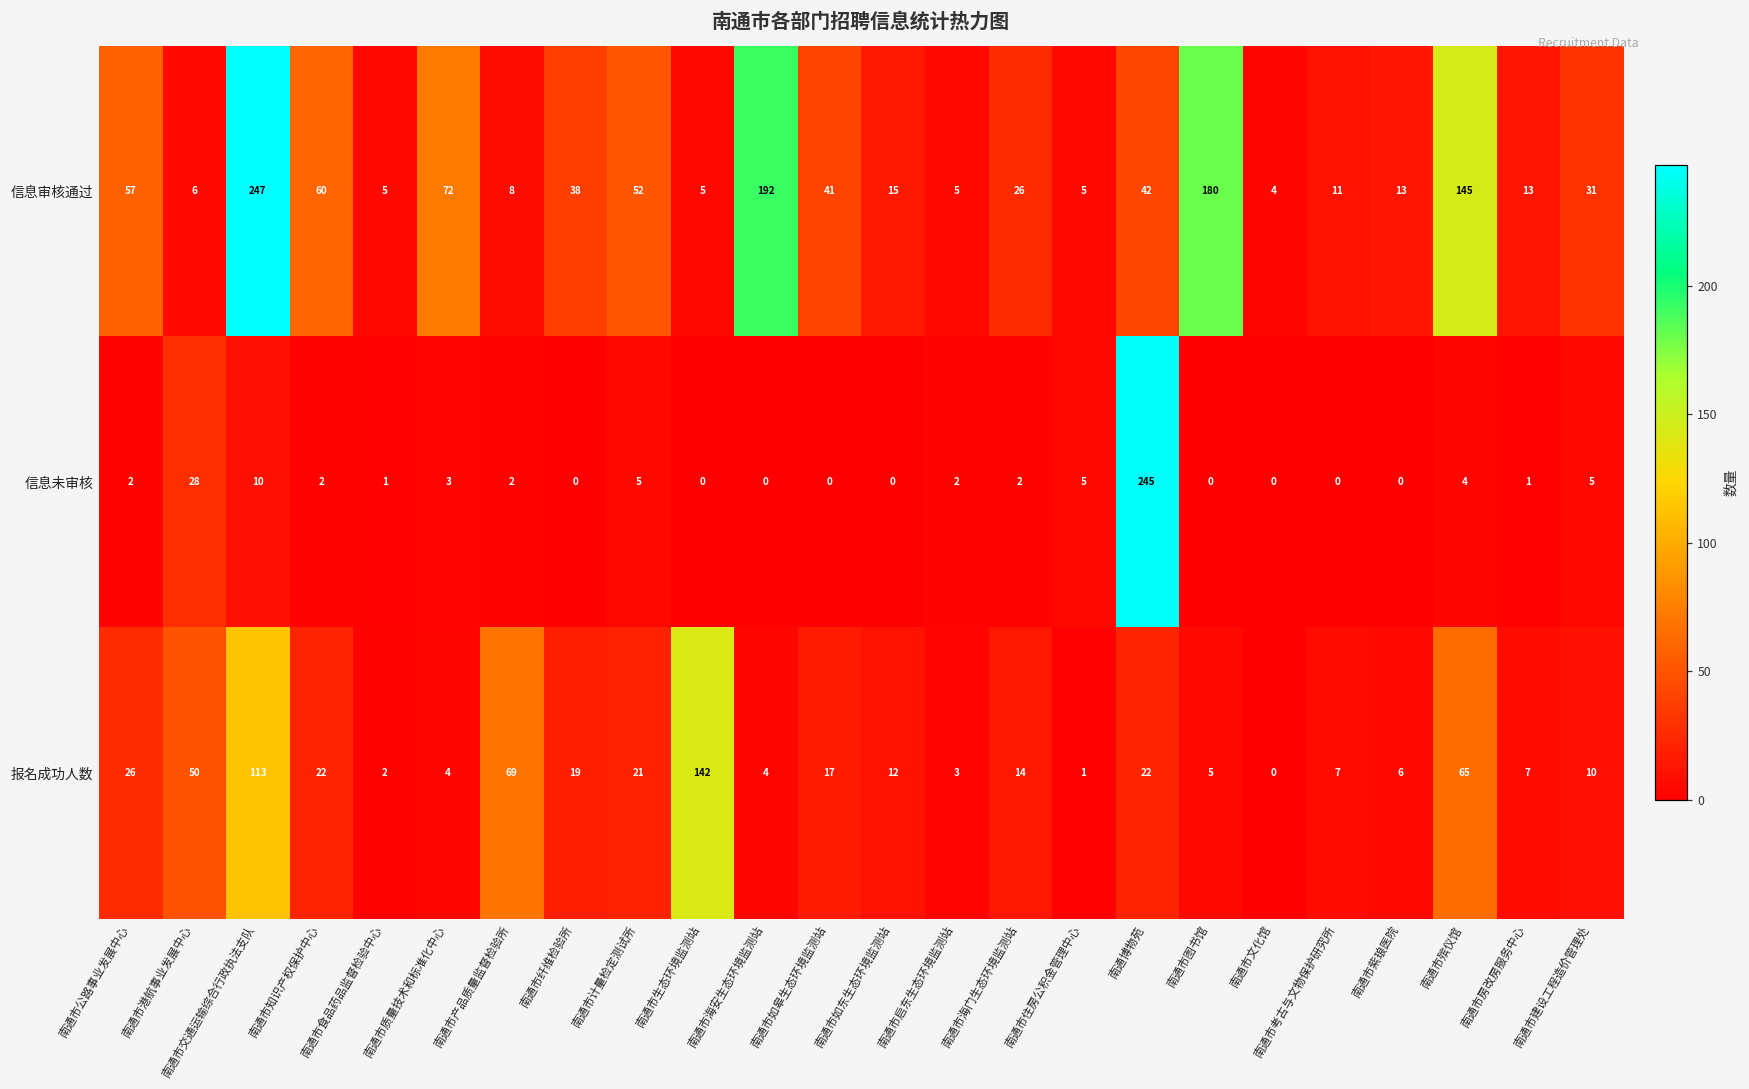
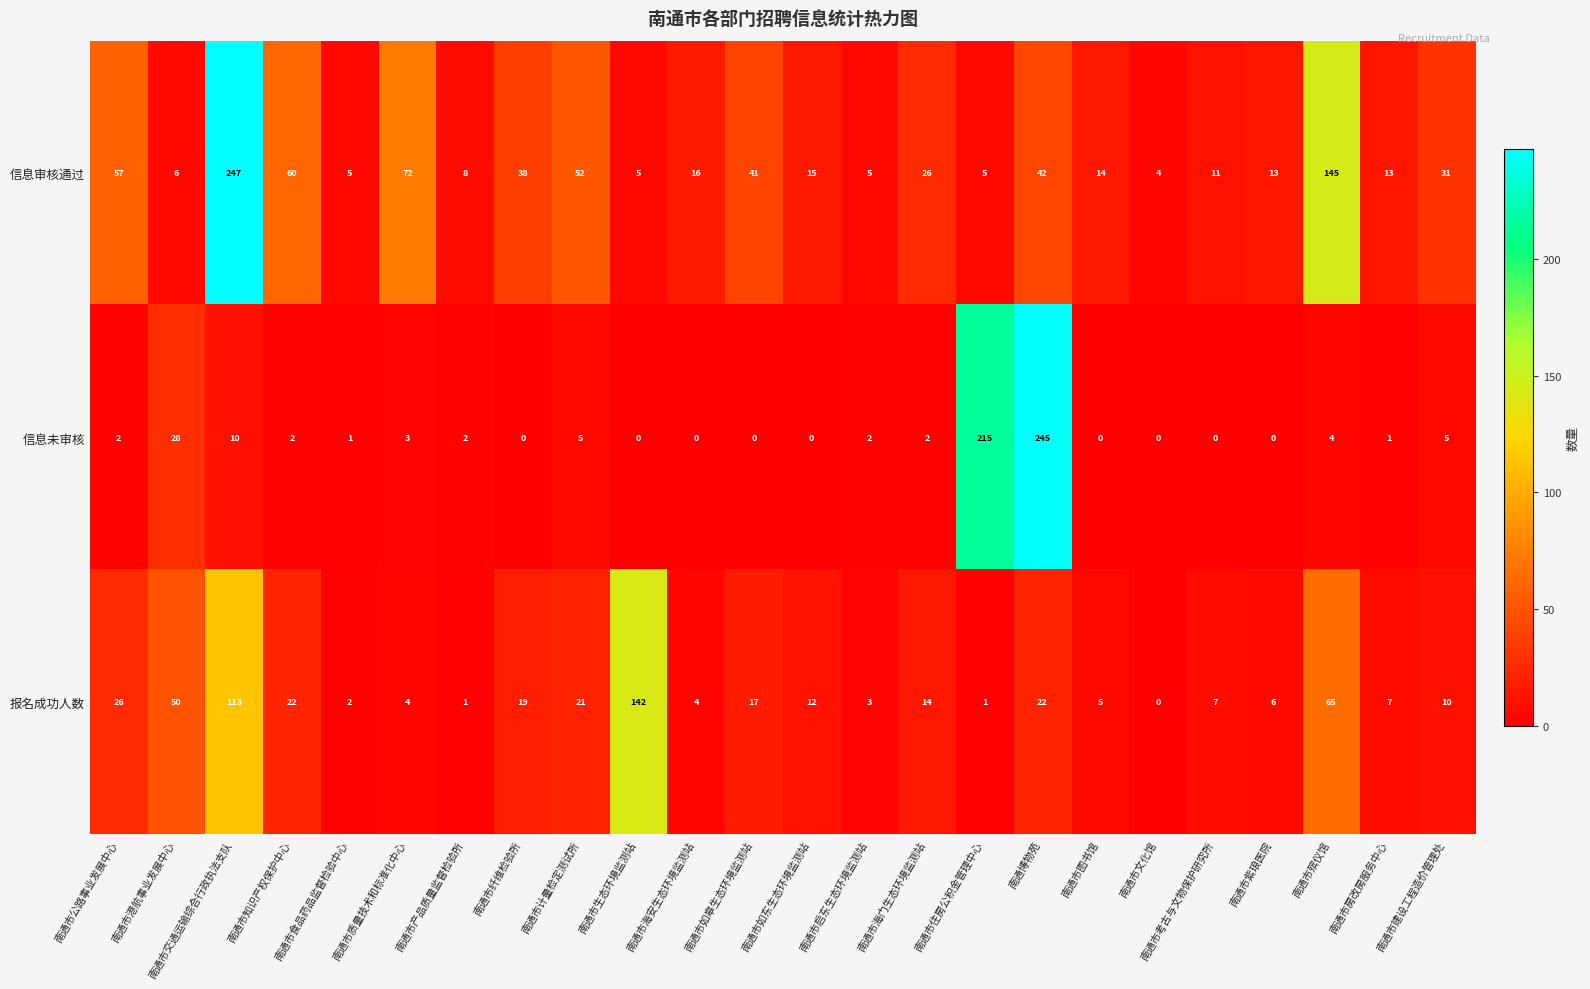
  {
    "信息审核通过": {
      "南通市公路事业发展中心": 57,
      "南通市港航事业发展中心": 6,
      "南通市交通运输综合行政执法支队": 247,
      "南通市知识产权保护中心": 60,
      "南通市食品药品监督检验中心": 5,
      "南通市质量技术和标准化中心": 72,
      "南通市产品质量监督检验所": 8,
      "南通市纤维检验所": 38,
      "南通市计量检定测试所": 52,
      "南通市生态环境监测站": 5,
-     "南通市海安生态环境监测站": 192,
+     "南通市海安生态环境监测站": 16,
      "南通市如皋生态环境监测站": 41,
      "南通市如东生态环境监测站": 15,
      "南通市启东生态环境监测站": 5,
      "南通市海门生态环境监测站": 26,
      "南通市住房公积金管理中心": 5,
      "南通博物苑": 42,
-     "南通市图书馆": 180,
+     "南通市图书馆": 14,
      "南通市文化馆": 4,
      "南通市考古与文物保护研究所": 11,
      "南通市紫琅医院": 13,
      "南通市殡仪馆": 145,
      "南通市房改房服务中心": 13,
      "南通市建设工程造价管理处": 31
    },
    "信息未审核": {
      "南通市公路事业发展中心": 2,
      "南通市港航事业发展中心": 28,
      "南通市交通运输综合行政执法支队": 10,
      "南通市知识产权保护中心": 2,
      "南通市食品药品监督检验中心": 1,
      "南通市质量技术和标准化中心": 3,
      "南通市产品质量监督检验所": 2,
      "南通市纤维检验所": 0,
      "南通市计量检定测试所": 5,
      "南通市生态环境监测站": 0,
      "南通市海安生态环境监测站": 0,
      "南通市如皋生态环境监测站": 0,
      "南通市如东生态环境监测站": 0,
      "南通市启东生态环境监测站": 2,
      "南通市海门生态环境监测站": 2,
-     "南通市住房公积金管理中心": 5,
+     "南通市住房公积金管理中心": 215,
      "南通博物苑": 245,
      "南通市图书馆": 0,
      "南通市文化馆": 0,
      "南通市考古与文物保护研究所": 0,
      "南通市紫琅医院": 0,
      "南通市殡仪馆": 4,
      "南通市房改房服务中心": 1,
      "南通市建设工程造价管理处": 5
    },
    "报名成功人数": {
      "南通市公路事业发展中心": 26,
      "南通市港航事业发展中心": 50,
      "南通市交通运输综合行政执法支队": 113,
      "南通市知识产权保护中心": 22,
      "南通市食品药品监督检验中心": 2,
      "南通市质量技术和标准化中心": 4,
-     "南通市产品质量监督检验所": 69,
+     "南通市产品质量监督检验所": 1,
      "南通市纤维检验所": 19,
      "南通市计量检定测试所": 21,
      "南通市生态环境监测站": 142,
      "南通市海安生态环境监测站": 4,
      "南通市如皋生态环境监测站": 17,
      "南通市如东生态环境监测站": 12,
      "南通市启东生态环境监测站": 3,
      "南通市海门生态环境监测站": 14,
      "南通市住房公积金管理中心": 1,
      "南通博物苑": 22,
      "南通市图书馆": 5,
      "南通市文化馆": 0,
      "南通市考古与文物保护研究所": 7,
      "南通市紫琅医院": 6,
      "南通市殡仪馆": 65,
      "南通市房改房服务中心": 7,
      "南通市建设工程造价管理处": 10
    }
  }
